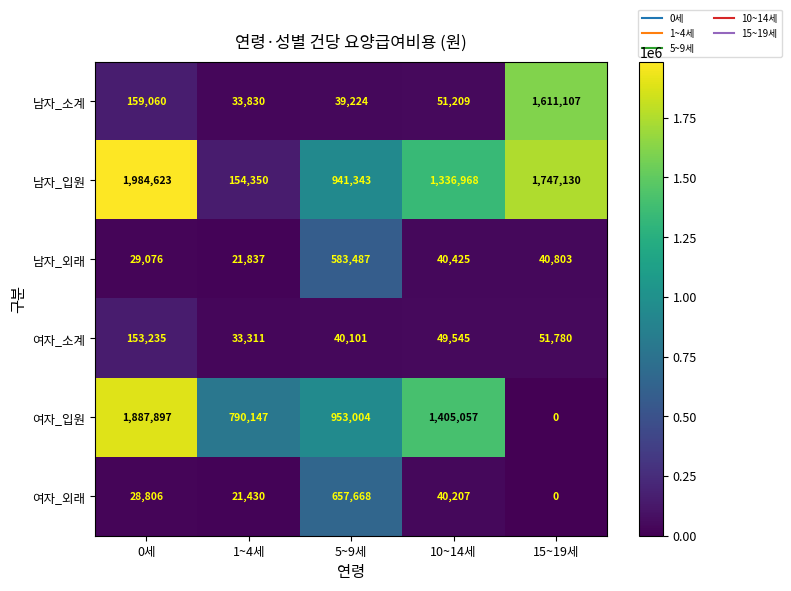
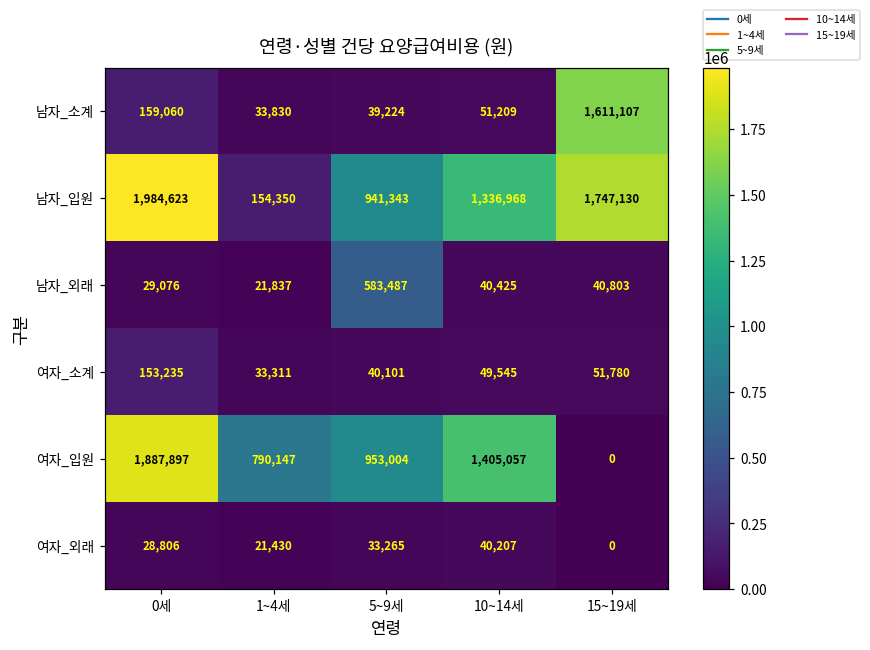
  {
    "남자_소계": {
      "0세": "159,060",
      "1~4세": "33,830",
      "5~9세": "39,224",
      "10~14세": "51,209",
      "15~19세": "1,611,107"
    },
    "남자_입원": {
      "0세": "1,984,623",
      "1~4세": "154,350",
      "5~9세": "941,343",
      "10~14세": "1,336,968",
      "15~19세": "1,747,130"
    },
    "남자_외래": {
      "0세": "29,076",
      "1~4세": "21,837",
      "5~9세": "583,487",
      "10~14세": "40,425",
      "15~19세": "40,803"
    },
    "여자_소계": {
      "0세": "153,235",
      "1~4세": "33,311",
      "5~9세": "40,101",
      "10~14세": "49,545",
      "15~19세": "51,780"
    },
    "여자_입원": {
      "0세": "1,887,897",
      "1~4세": "790,147",
      "5~9세": "953,004",
      "10~14세": "1,405,057",
      "15~19세": "0"
    },
    "여자_외래": {
      "0세": "28,806",
      "1~4세": "21,430",
-     "5~9세": "657,668",
+     "5~9세": "33,265",
      "10~14세": "40,207",
      "15~19세": "0"
    }
  }
